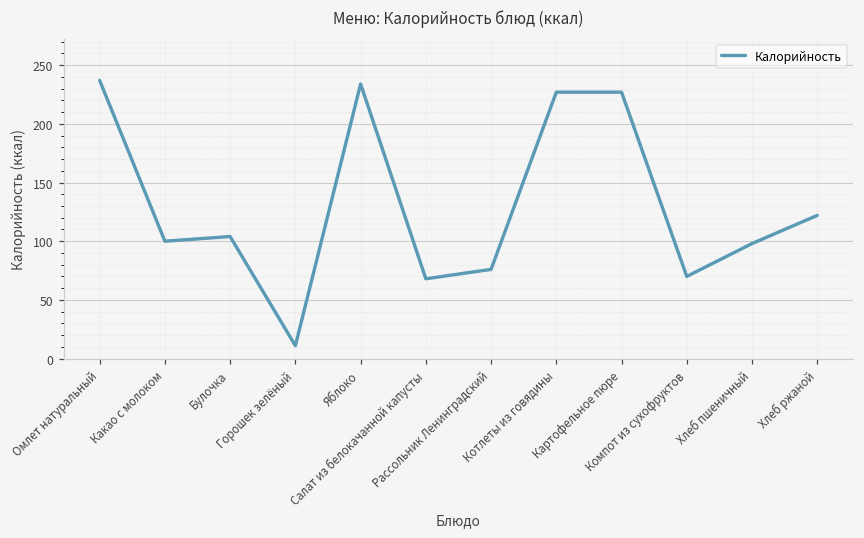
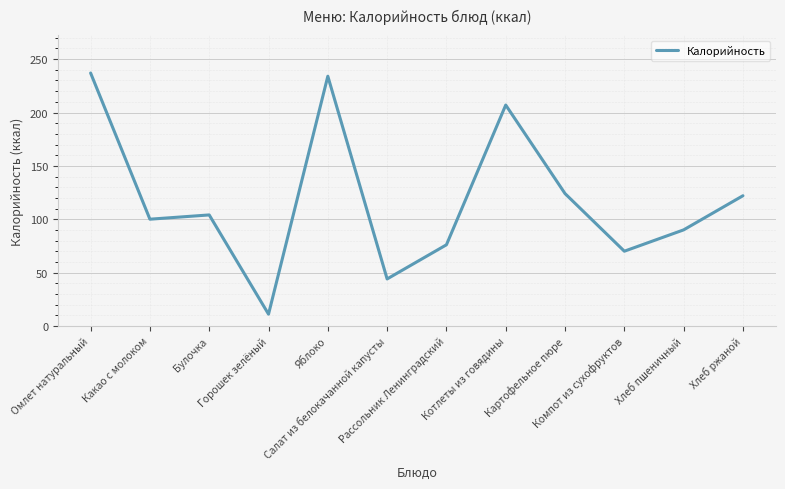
  {
    "Омлет натуральный": 237,
    "Какао с молоком": 100,
    "Булочка": 104,
    "Горошек зелёный": 11,
    "Яблоко": 234,
-   "Салат из белокачанной капусты": 68,
+   "Салат из белокачанной капусты": 44,
    "Рассольник Ленинградский": 76,
-   "Котлеты из говядины": 227,
-   "Картофельное пюре": 227,
+   "Котлеты из говядины": 207,
+   "Картофельное пюре": 124,
    "Компот из сухофруктов": 70,
-   "Хлеб пшеничный": 98,
+   "Хлеб пшеничный": 90,
    "Хлеб ржаной": 122
  }
